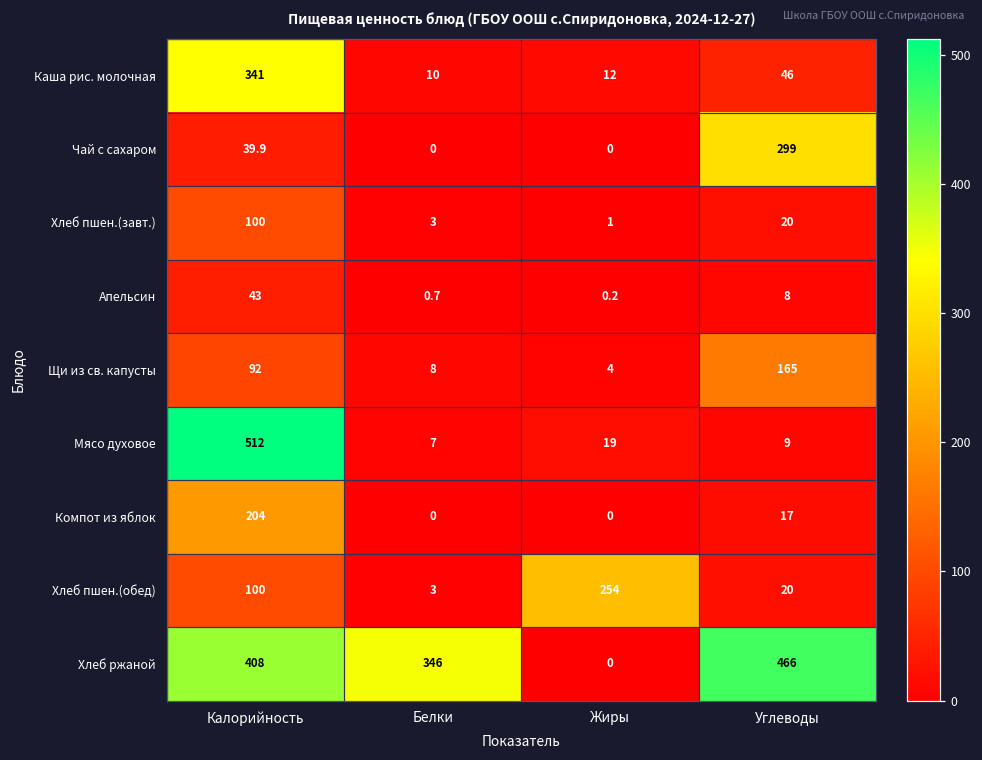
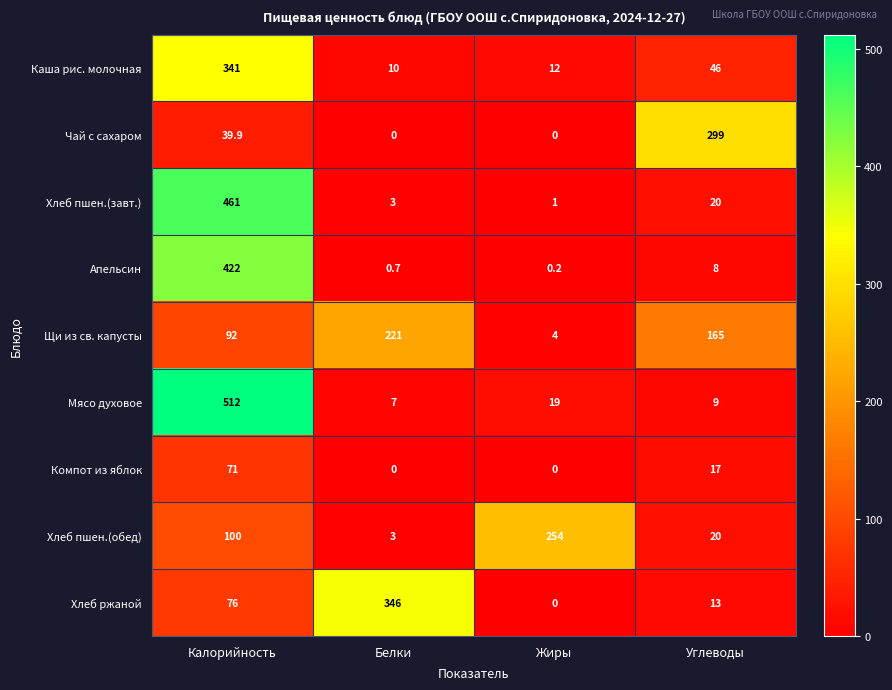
  {
    "Каша рис. молочная": {
      "Калорийность": 341,
      "Белки": 10,
      "Жиры": 12,
      "Углеводы": 46
    },
    "Чай с сахаром": {
      "Калорийность": 39.9,
      "Белки": 0,
      "Жиры": 0,
      "Углеводы": 299
    },
    "Хлеб пшен.(завт.)": {
-     "Калорийность": 100,
+     "Калорийность": 461,
      "Белки": 3,
      "Жиры": 1,
      "Углеводы": 20
    },
    "Апельсин": {
-     "Калорийность": 43,
+     "Калорийность": 422,
      "Белки": 0.7,
      "Жиры": 0.2,
      "Углеводы": 8
    },
    "Щи из св. капусты": {
      "Калорийность": 92,
-     "Белки": 8,
+     "Белки": 221,
      "Жиры": 4,
      "Углеводы": 165
    },
    "Мясо духовое": {
      "Калорийность": 512,
      "Белки": 7,
      "Жиры": 19,
      "Углеводы": 9
    },
    "Компот из яблок": {
-     "Калорийность": 204,
+     "Калорийность": 71,
      "Белки": 0,
      "Жиры": 0,
      "Углеводы": 17
    },
    "Хлеб пшен.(обед)": {
      "Калорийность": 100,
      "Белки": 3,
      "Жиры": 254,
      "Углеводы": 20
    },
    "Хлеб ржаной": {
-     "Калорийность": 408,
+     "Калорийность": 76,
      "Белки": 346,
      "Жиры": 0,
-     "Углеводы": 466
+     "Углеводы": 13
    }
  }
